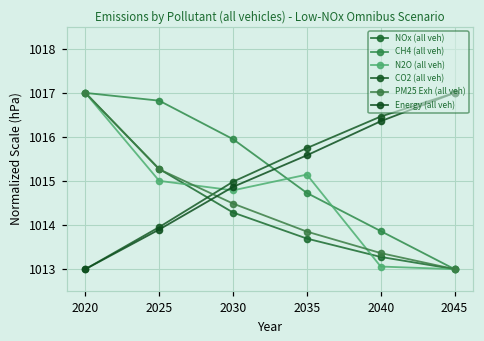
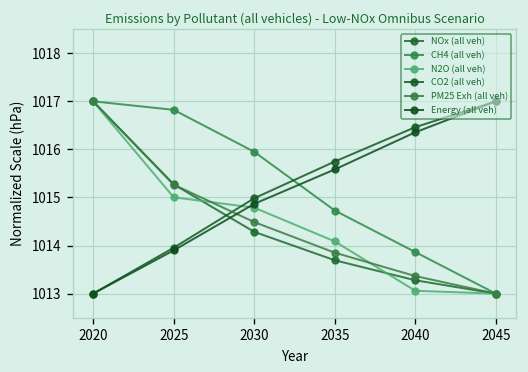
  {
    "N2O (all veh)": {
      "2025": 1015.0,
      "2030": 1014.8,
-     "2035": 1015.1,
+     "2035": 1014.1,
      "2040": 1013.1
    }
  }
